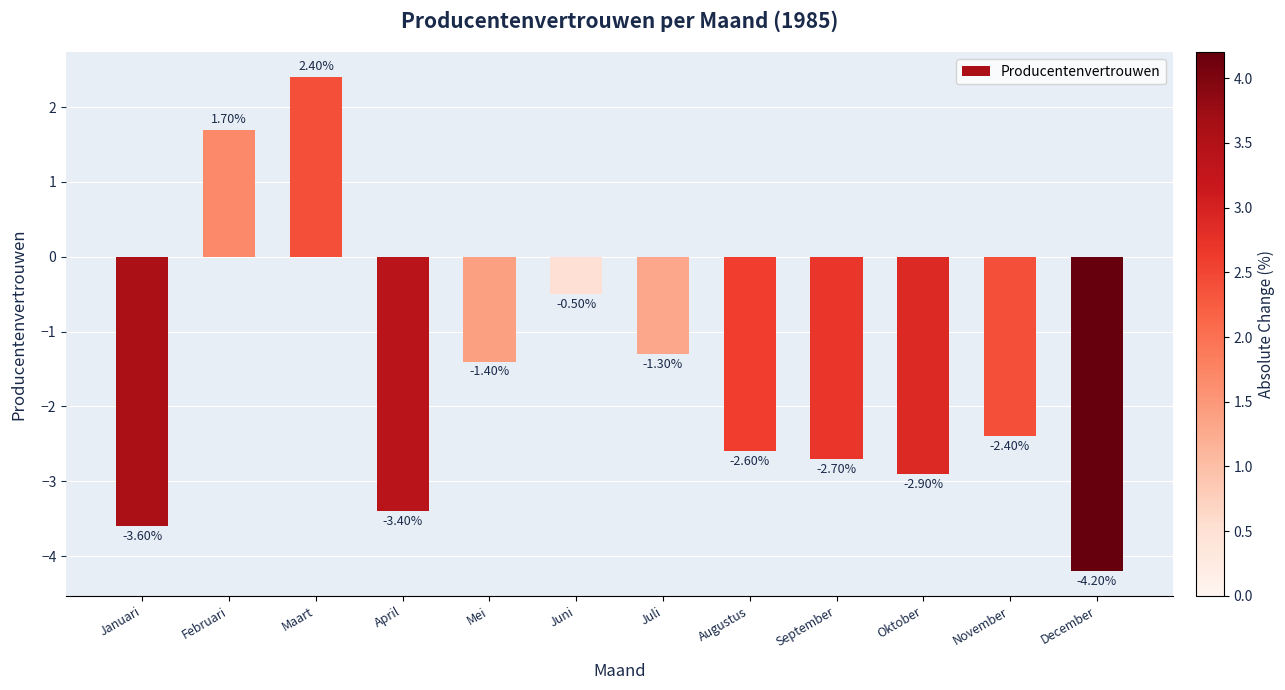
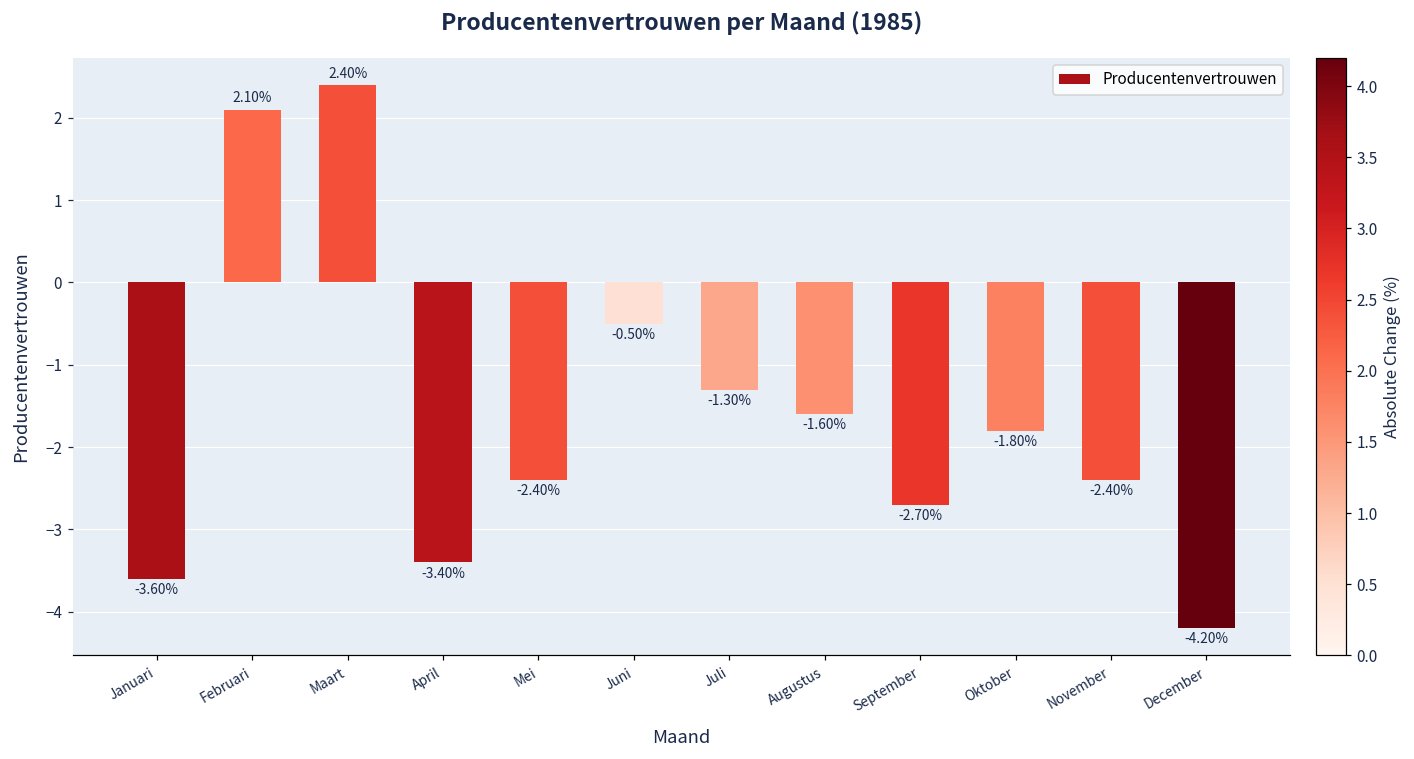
  {
    "Januari": "-3.60%",
-   "Februari": "1.70%",
+   "Februari": "2.10%",
    "Maart": "2.40%",
    "April": "-3.40%",
-   "Mei": "-1.40%",
+   "Mei": "-2.40%",
    "Juni": "-0.50%",
    "Juli": "-1.30%",
-   "Augustus": "-2.60%",
+   "Augustus": "-1.60%",
    "September": "-2.70%",
-   "Oktober": "-2.90%",
+   "Oktober": "-1.80%",
    "November": "-2.40%",
    "December": "-4.20%"
  }
